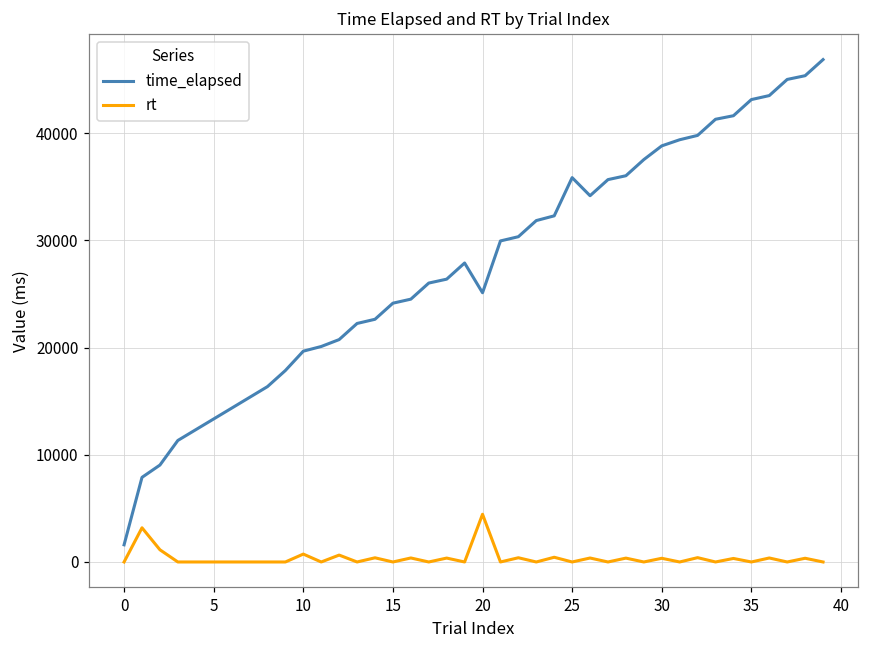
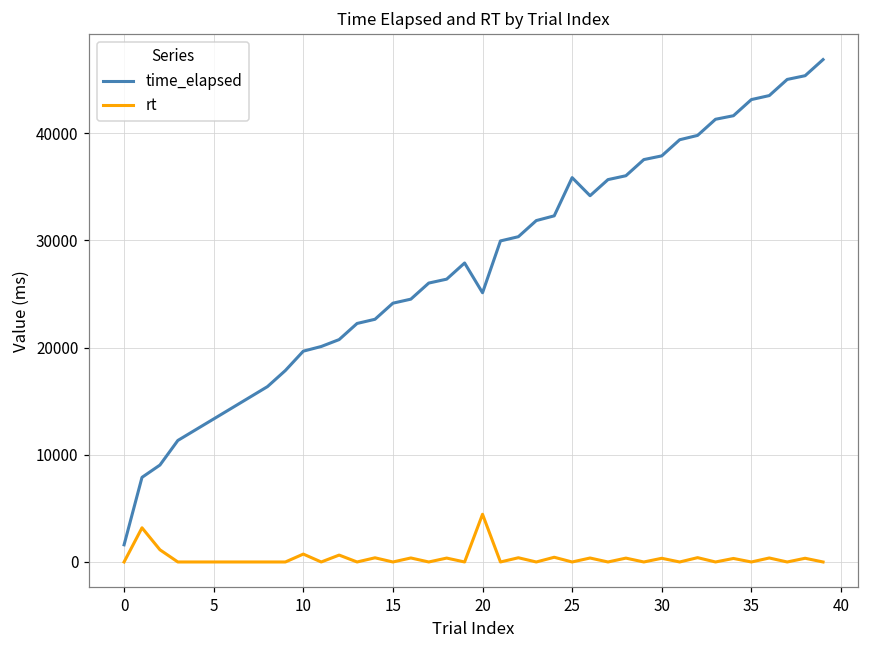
  {
    "time_elapsed": {
      "0": 2000,
      "5": 13000,
      "10": 20000,
      "15": 24000,
      "20": 25000,
      "25": 36000,
-     "30": 39000,
+     "30": 38000,
      "35": 43000
    },
    "rt": {
      "0": 0,
      "5": 0,
      "10": 1000,
      "15": 0,
      "20": 4000,
      "25": 0,
      "30": 0,
      "35": 0
    }
  }
